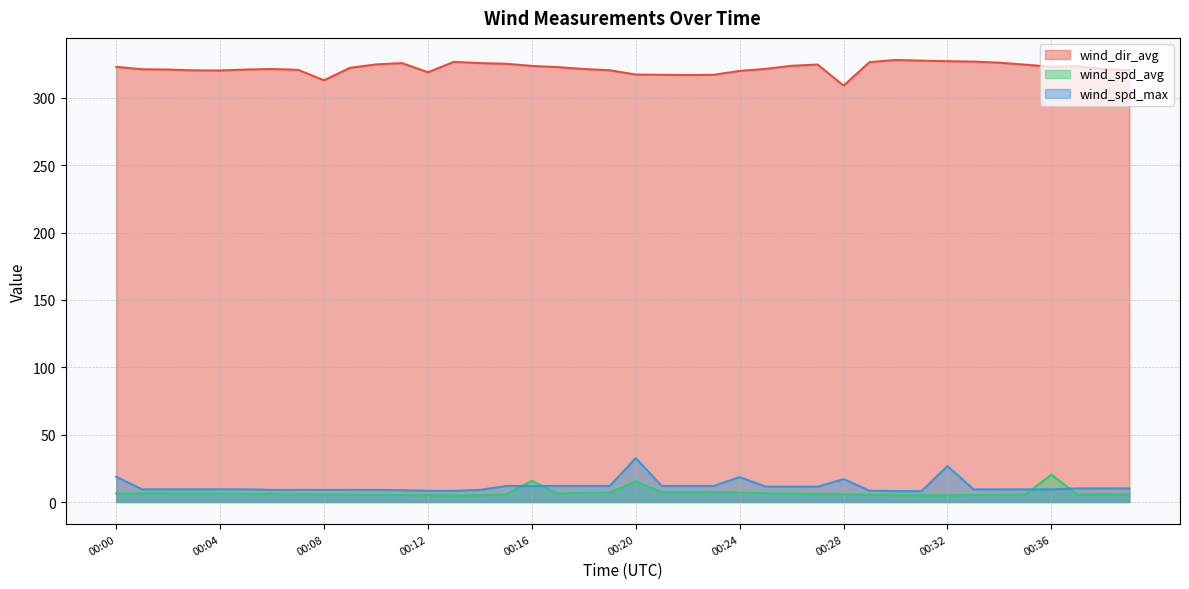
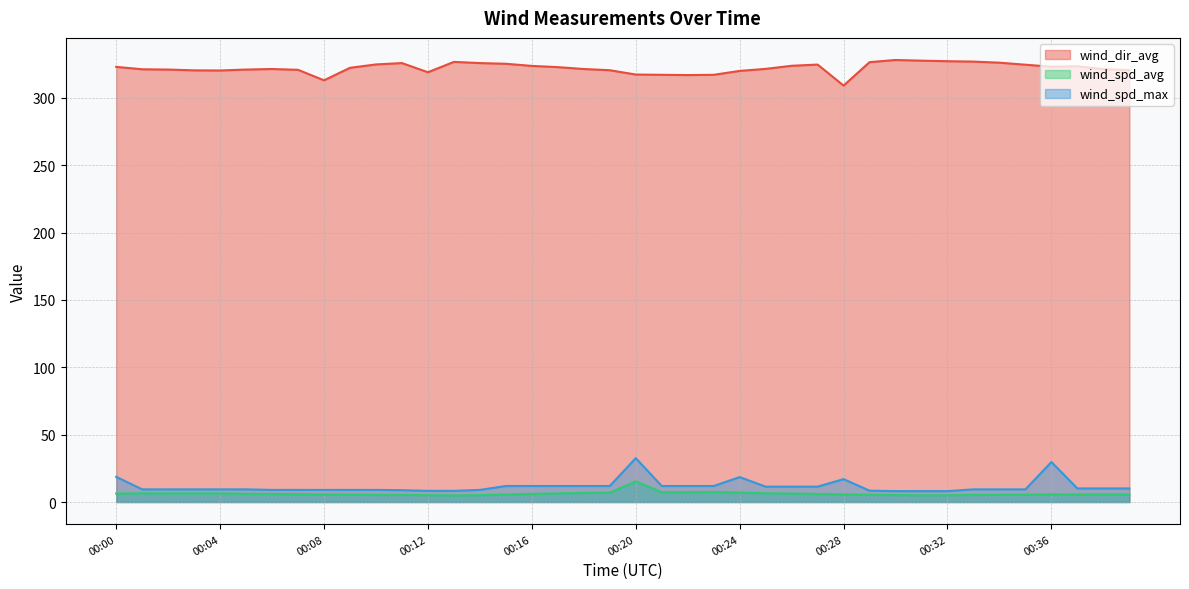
  {
    "wind_dir_avg": {
      "00:00": 323,
      "00:04": 320,
      "00:08": 313,
      "00:12": 319,
      "00:16": 324,
      "00:20": 317,
      "00:24": 320,
      "00:28": 309,
      "00:32": 327
    },
    "wind_spd_avg": {
      "00:00": 6,
      "00:04": 6,
      "00:08": 6,
      "00:12": 5,
-     "00:16": 16,
+     "00:16": 6,
      "00:20": 15,
      "00:24": 7,
      "00:28": 6,
      "00:32": 5,
-     "00:36": 20
+     "00:36": 6
    },
    "wind_spd_max": {
      "00:00": 19,
      "00:04": 9,
      "00:08": 9,
      "00:12": 8,
      "00:16": 12,
      "00:20": 33,
      "00:24": 19,
      "00:28": 17,
-     "00:32": 27,
-     "00:36": 9
+     "00:32": 8,
+     "00:36": 30
    }
  }
